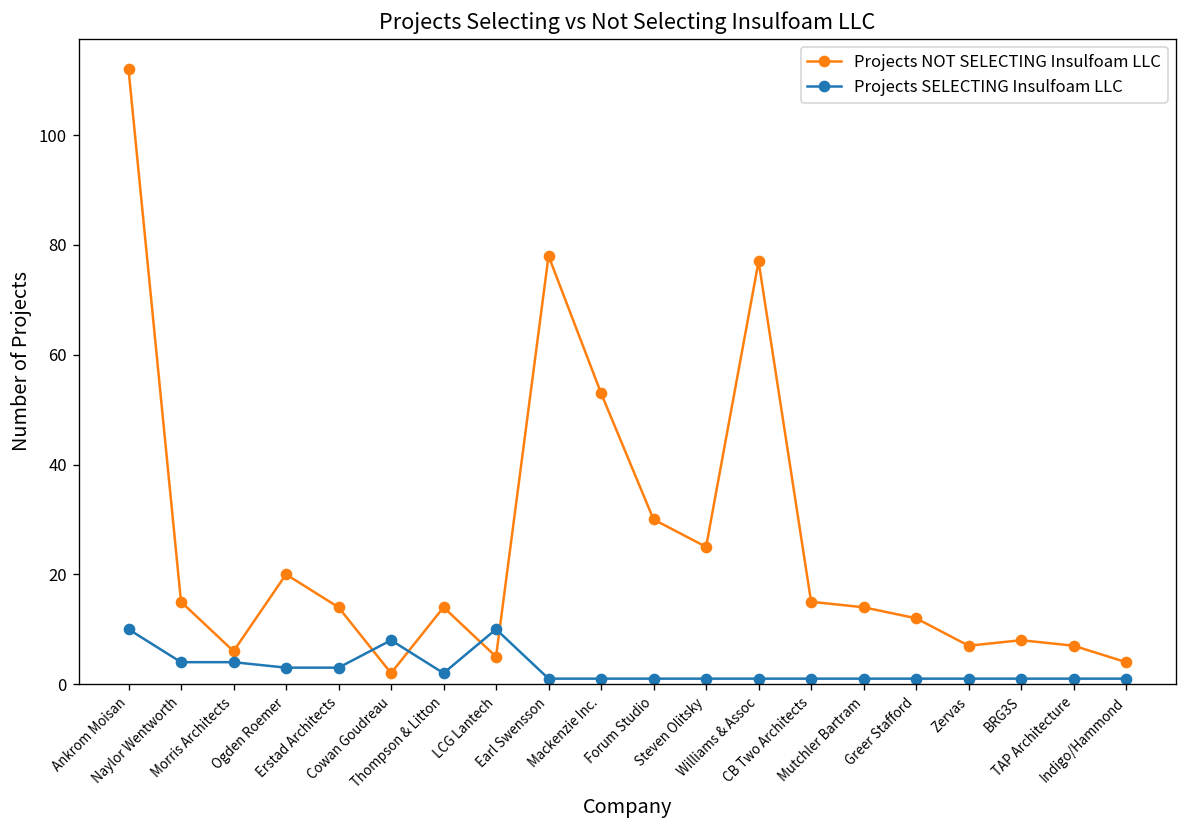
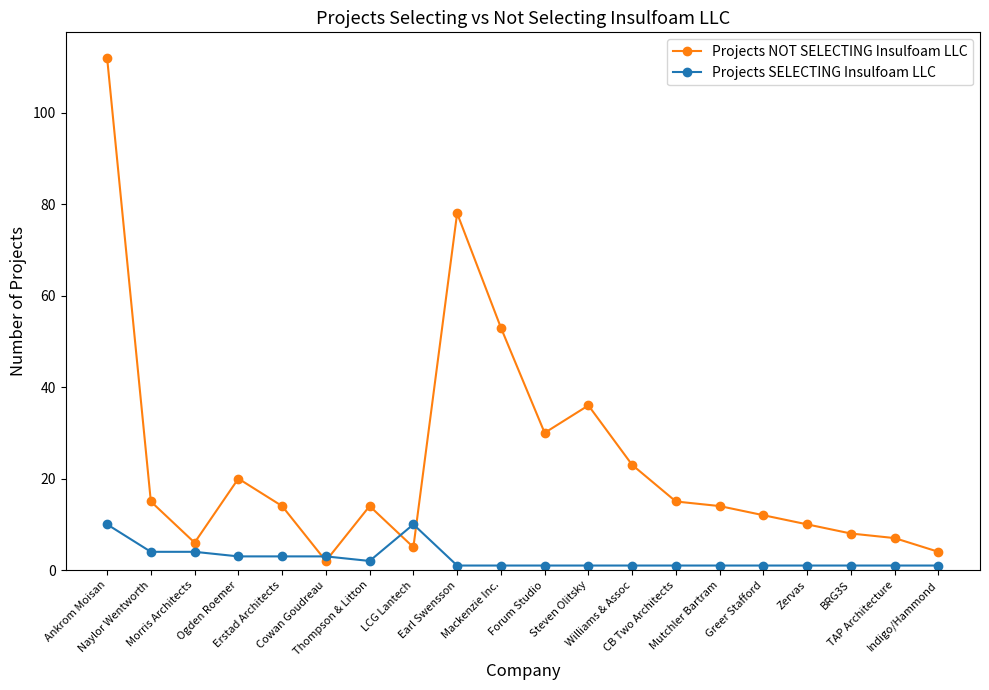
  {
    "Projects NOT SELECTING Insulfoam LLC": {
      "Ankrom Moisan": 112,
      "Naylor Wentworth": 15,
      "Morris Architects": 6,
      "Ogden Roemer": 20,
      "Erstad Architects": 14,
      "Cowan Goudreau": 2,
      "Thompson & Litton": 14,
      "LCG Lantech": 5,
      "Earl Swensson": 78,
      "Mackenzie Inc.": 53,
      "Forum Studio": 30,
-     "Steven Olitsky": 25,
-     "Williams & Assoc": 77,
+     "Steven Olitsky": 36,
+     "Williams & Assoc": 23,
      "CB Two Architects": 15,
      "Mutchler Bartram": 14,
      "Greer Stafford": 12,
-     "Zervas": 7,
+     "Zervas": 10,
      "BRG3S": 8,
      "TAP Architecture": 7,
      "Indigo/Hammond": 4
    },
    "Projects SELECTING Insulfoam LLC": {
      "Ankrom Moisan": 10,
      "Naylor Wentworth": 4,
      "Morris Architects": 4,
      "Ogden Roemer": 3,
      "Erstad Architects": 3,
-     "Cowan Goudreau": 8,
+     "Cowan Goudreau": 3,
      "Thompson & Litton": 2,
      "LCG Lantech": 10,
      "Earl Swensson": 1,
      "Mackenzie Inc.": 1,
      "Forum Studio": 1,
      "Steven Olitsky": 1,
      "Williams & Assoc": 1,
      "CB Two Architects": 1,
      "Mutchler Bartram": 1,
      "Greer Stafford": 1,
      "Zervas": 1,
      "BRG3S": 1,
      "TAP Architecture": 1,
      "Indigo/Hammond": 1
    }
  }
